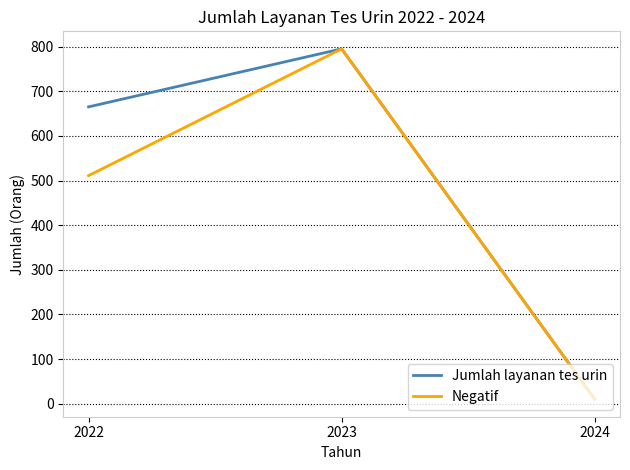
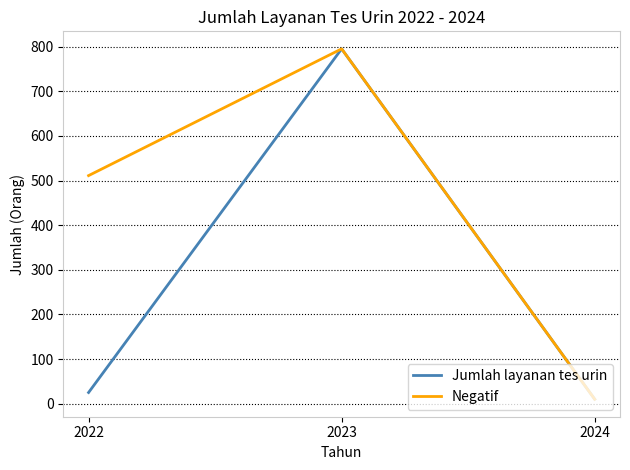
  {
    "Jumlah layanan tes urin": {
-     "2022": 670
+     "2022": 30
    },
    "Negatif": {
      "2022": 510
    }
  }
